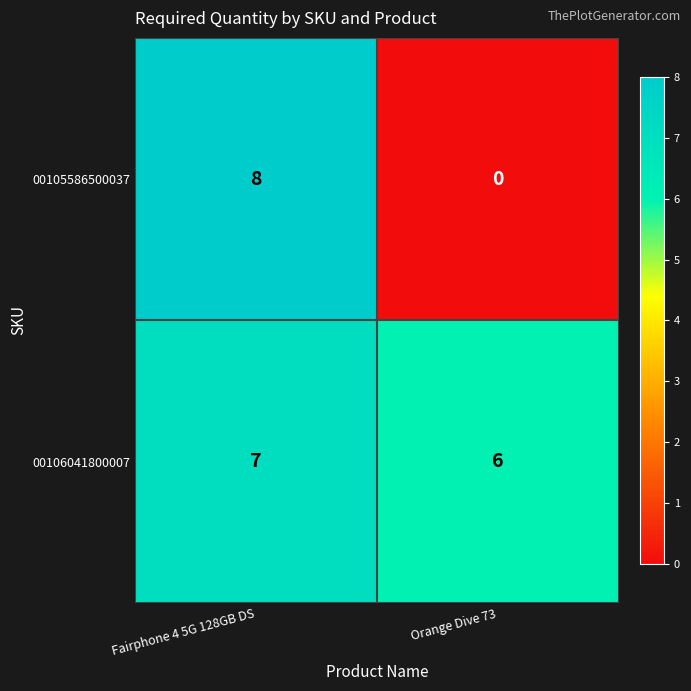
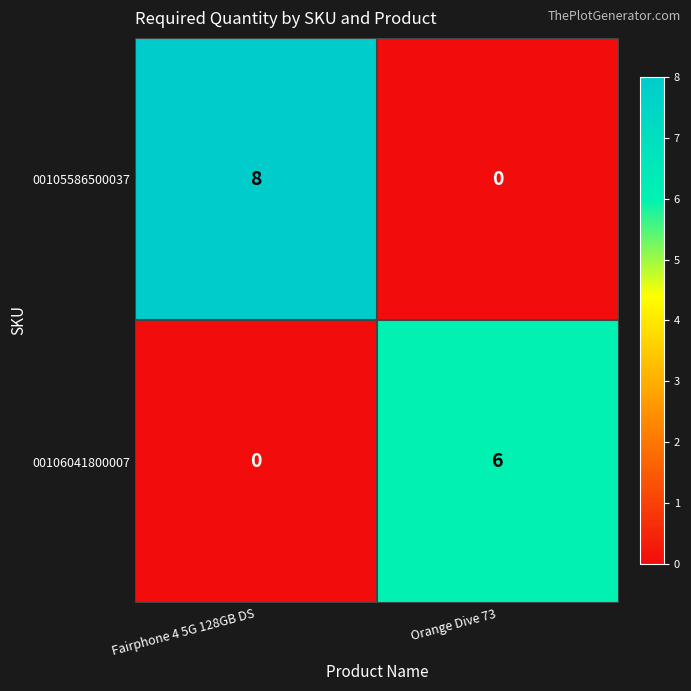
  {
    "00105586500037": {
      "Fairphone 4 5G 128GB DS": 8,
      "Orange Dive 73": 0
    },
    "00106041800007": {
-     "Fairphone 4 5G 128GB DS": 7,
+     "Fairphone 4 5G 128GB DS": 0,
      "Orange Dive 73": 6
    }
  }
